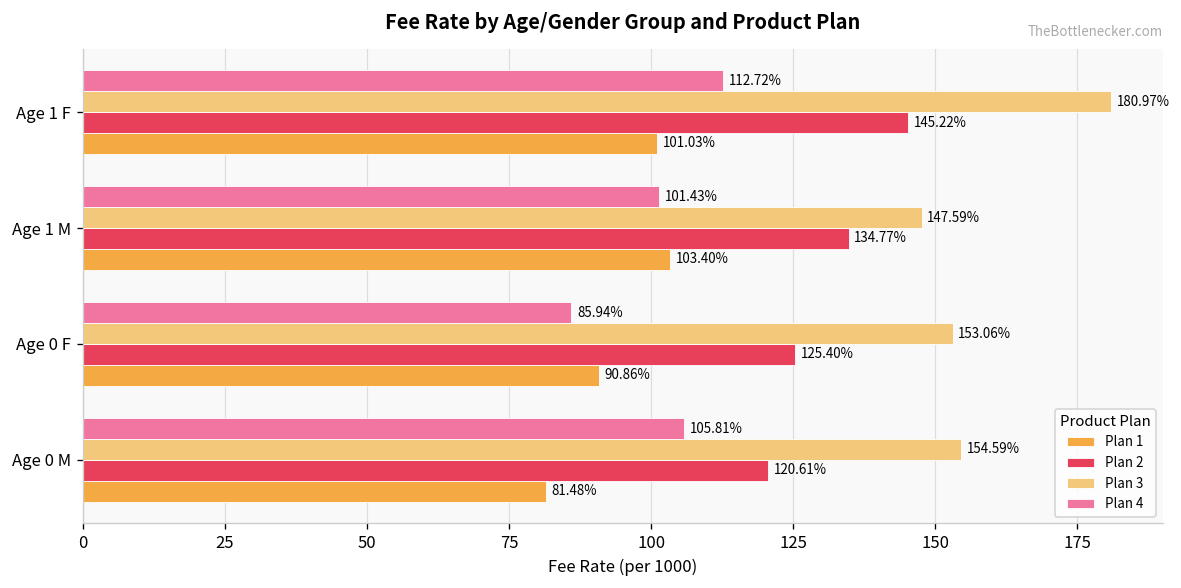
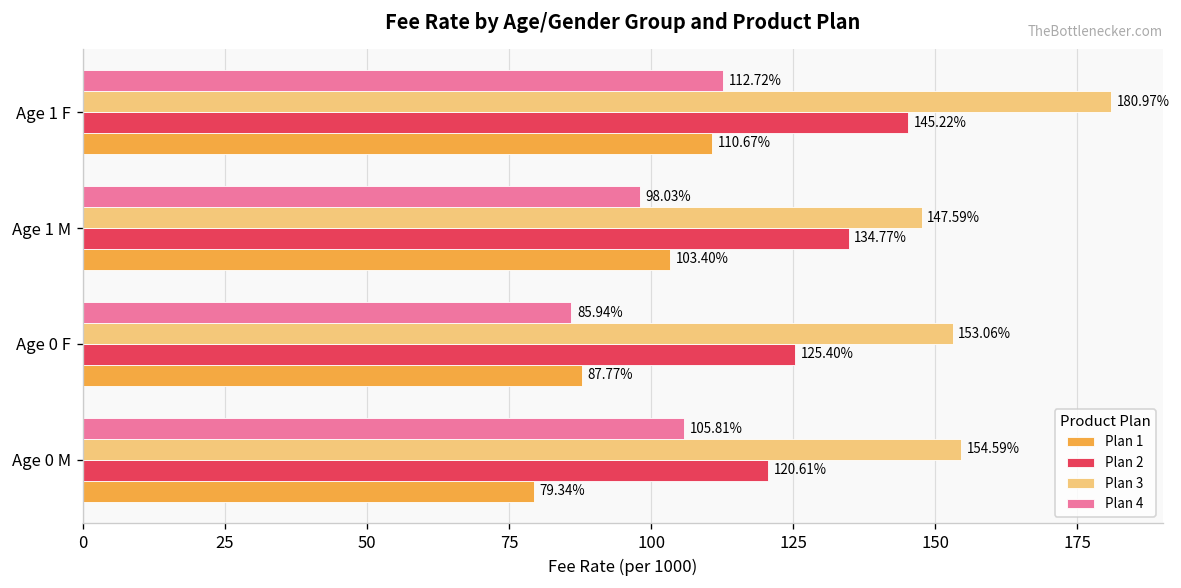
  {
    "Plan 1": {
-     "Age 1 F": "101.03%",
+     "Age 1 F": "110.67%",
      "Age 1 M": "103.40%",
-     "Age 0 F": "90.86%",
-     "Age 0 M": "81.48%"
+     "Age 0 F": "87.77%",
+     "Age 0 M": "79.34%"
    },
    "Plan 2": {
      "Age 1 F": "145.22%",
      "Age 1 M": "134.77%",
      "Age 0 F": "125.40%",
      "Age 0 M": "120.61%"
    },
    "Plan 3": {
      "Age 1 F": "180.97%",
      "Age 1 M": "147.59%",
      "Age 0 F": "153.06%",
      "Age 0 M": "154.59%"
    },
    "Plan 4": {
      "Age 1 F": "112.72%",
-     "Age 1 M": "101.43%",
+     "Age 1 M": "98.03%",
      "Age 0 F": "85.94%",
      "Age 0 M": "105.81%"
    }
  }
